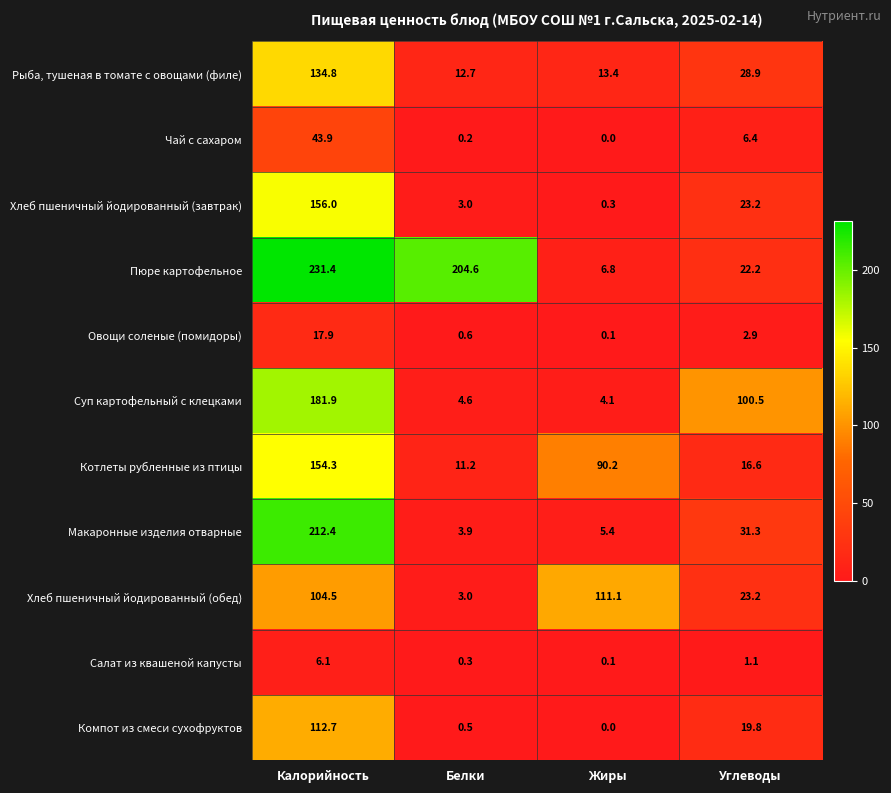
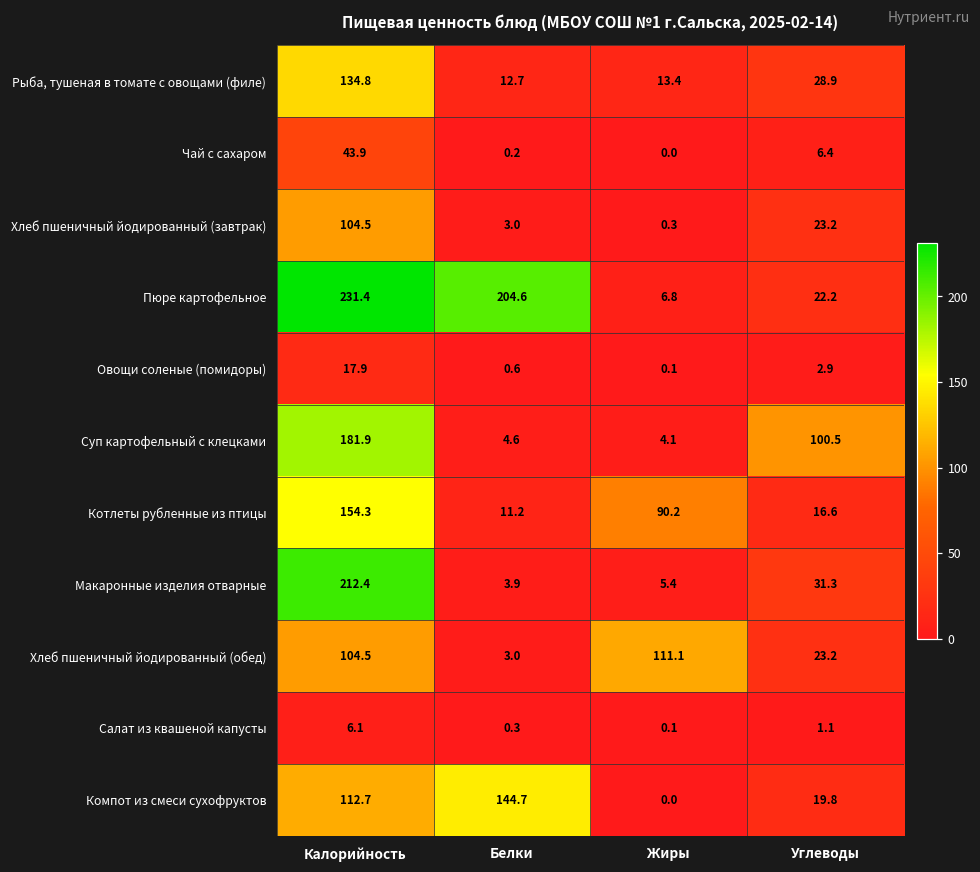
  {
    "Рыба, тушеная в томате с овощами (филе)": {
      "Калорийность": 134.8,
      "Белки": 12.7,
      "Жиры": 13.4,
      "Углеводы": 28.9
    },
    "Чай с сахаром": {
      "Калорийность": 43.9,
      "Белки": 0.2,
      "Жиры": 0.0,
      "Углеводы": 6.4
    },
    "Хлеб пшеничный йодированный (завтрак)": {
-     "Калорийность": 156.0,
+     "Калорийность": 104.5,
      "Белки": 3.0,
      "Жиры": 0.3,
      "Углеводы": 23.2
    },
    "Пюре картофельное": {
      "Калорийность": 231.4,
      "Белки": 204.6,
      "Жиры": 6.8,
      "Углеводы": 22.2
    },
    "Овощи соленые (помидоры)": {
      "Калорийность": 17.9,
      "Белки": 0.6,
      "Жиры": 0.1,
      "Углеводы": 2.9
    },
    "Суп картофельный с клецками": {
      "Калорийность": 181.9,
      "Белки": 4.6,
      "Жиры": 4.1,
      "Углеводы": 100.5
    },
    "Котлеты рубленные из птицы": {
      "Калорийность": 154.3,
      "Белки": 11.2,
      "Жиры": 90.2,
      "Углеводы": 16.6
    },
    "Макаронные изделия отварные": {
      "Калорийность": 212.4,
      "Белки": 3.9,
      "Жиры": 5.4,
      "Углеводы": 31.3
    },
    "Хлеб пшеничный йодированный (обед)": {
      "Калорийность": 104.5,
      "Белки": 3.0,
      "Жиры": 111.1,
      "Углеводы": 23.2
    },
    "Салат из квашеной капусты": {
      "Калорийность": 6.1,
      "Белки": 0.3,
      "Жиры": 0.1,
      "Углеводы": 1.1
    },
    "Компот из смеси сухофруктов": {
      "Калорийность": 112.7,
-     "Белки": 0.5,
+     "Белки": 144.7,
      "Жиры": 0.0,
      "Углеводы": 19.8
    }
  }
